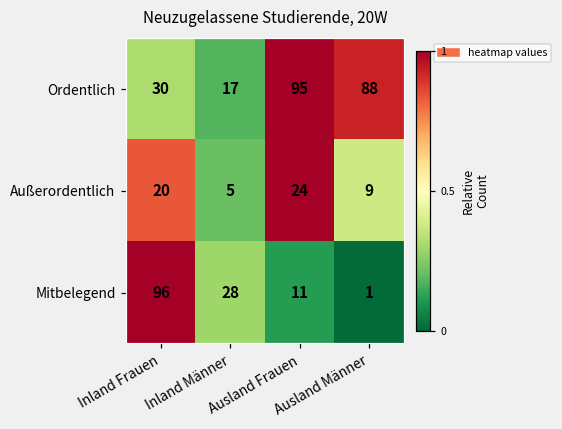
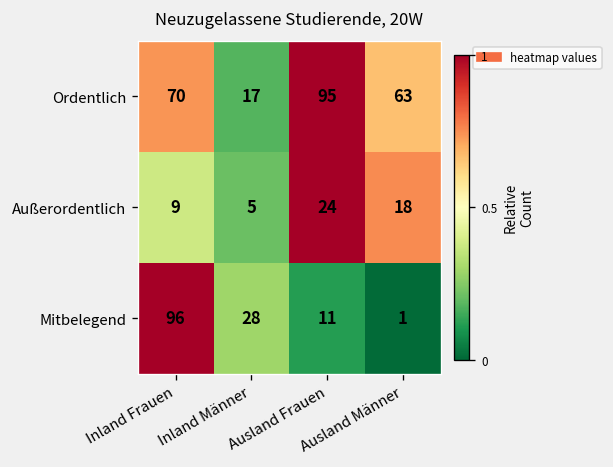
  {
    "Ordentlich": {
-     "Inland Frauen": 30,
+     "Inland Frauen": 70,
      "Inland Männer": 17,
      "Ausland Frauen": 95,
-     "Ausland Männer": 88
+     "Ausland Männer": 63
    },
    "Außerordentlich": {
-     "Inland Frauen": 20,
+     "Inland Frauen": 9,
      "Inland Männer": 5,
      "Ausland Frauen": 24,
-     "Ausland Männer": 9
+     "Ausland Männer": 18
    },
    "Mitbelegend": {
      "Inland Frauen": 96,
      "Inland Männer": 28,
      "Ausland Frauen": 11,
      "Ausland Männer": 1
    }
  }
